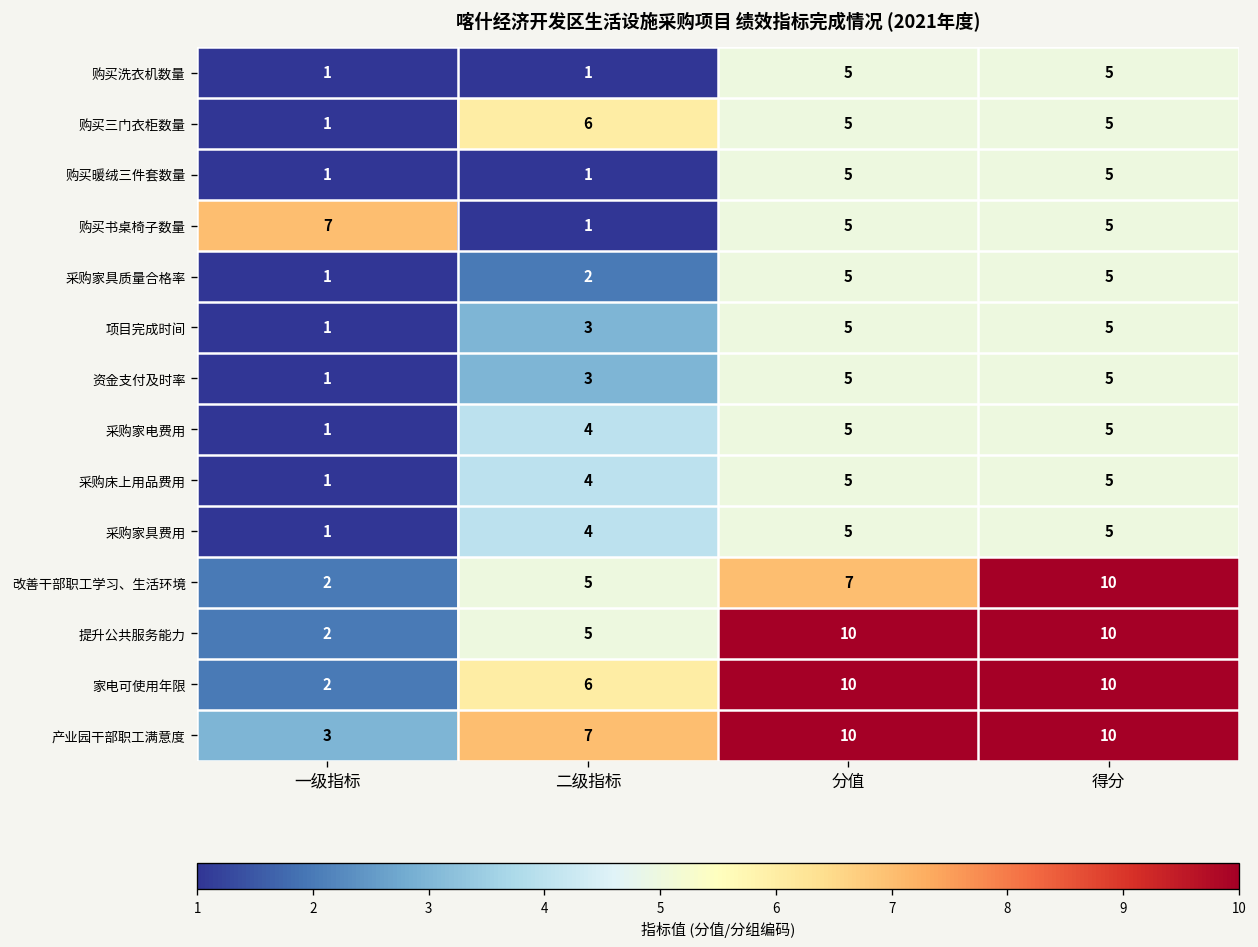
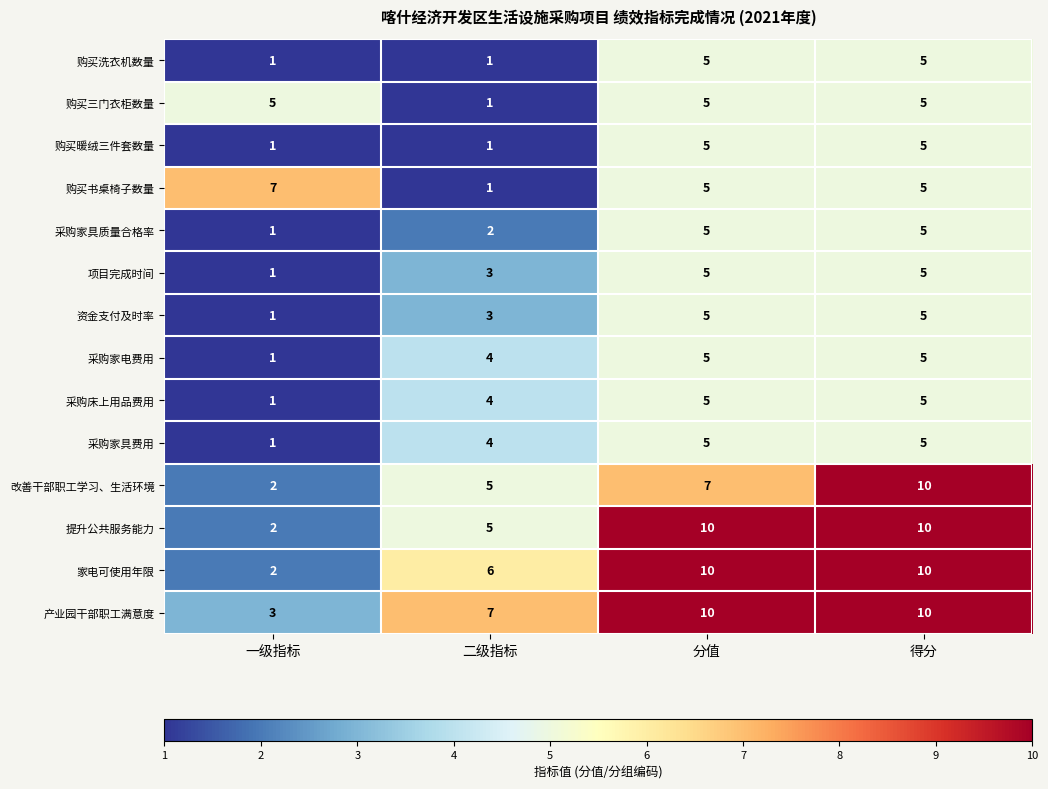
  {
    "购买洗衣机数量": {
      "一级指标": 1,
      "二级指标": 1,
      "分值": 5,
      "得分": 5
    },
    "购买三门衣柜数量": {
-     "一级指标": 1,
-     "二级指标": 6,
+     "一级指标": 5,
+     "二级指标": 1,
      "分值": 5,
      "得分": 5
    },
    "购买暖绒三件套数量": {
      "一级指标": 1,
      "二级指标": 1,
      "分值": 5,
      "得分": 5
    },
    "购买书桌椅子数量": {
      "一级指标": 7,
      "二级指标": 1,
      "分值": 5,
      "得分": 5
    },
    "采购家具质量合格率": {
      "一级指标": 1,
      "二级指标": 2,
      "分值": 5,
      "得分": 5
    },
    "项目完成时间": {
      "一级指标": 1,
      "二级指标": 3,
      "分值": 5,
      "得分": 5
    },
    "资金支付及时率": {
      "一级指标": 1,
      "二级指标": 3,
      "分值": 5,
      "得分": 5
    },
    "采购家电费用": {
      "一级指标": 1,
      "二级指标": 4,
      "分值": 5,
      "得分": 5
    },
    "采购床上用品费用": {
      "一级指标": 1,
      "二级指标": 4,
      "分值": 5,
      "得分": 5
    },
    "采购家具费用": {
      "一级指标": 1,
      "二级指标": 4,
      "分值": 5,
      "得分": 5
    },
    "改善干部职工学习、生活环境": {
      "一级指标": 2,
      "二级指标": 5,
      "分值": 7,
      "得分": 10
    },
    "提升公共服务能力": {
      "一级指标": 2,
      "二级指标": 5,
      "分值": 10,
      "得分": 10
    },
    "家电可使用年限": {
      "一级指标": 2,
      "二级指标": 6,
      "分值": 10,
      "得分": 10
    },
    "产业园干部职工满意度": {
      "一级指标": 3,
      "二级指标": 7,
      "分值": 10,
      "得分": 10
    }
  }
